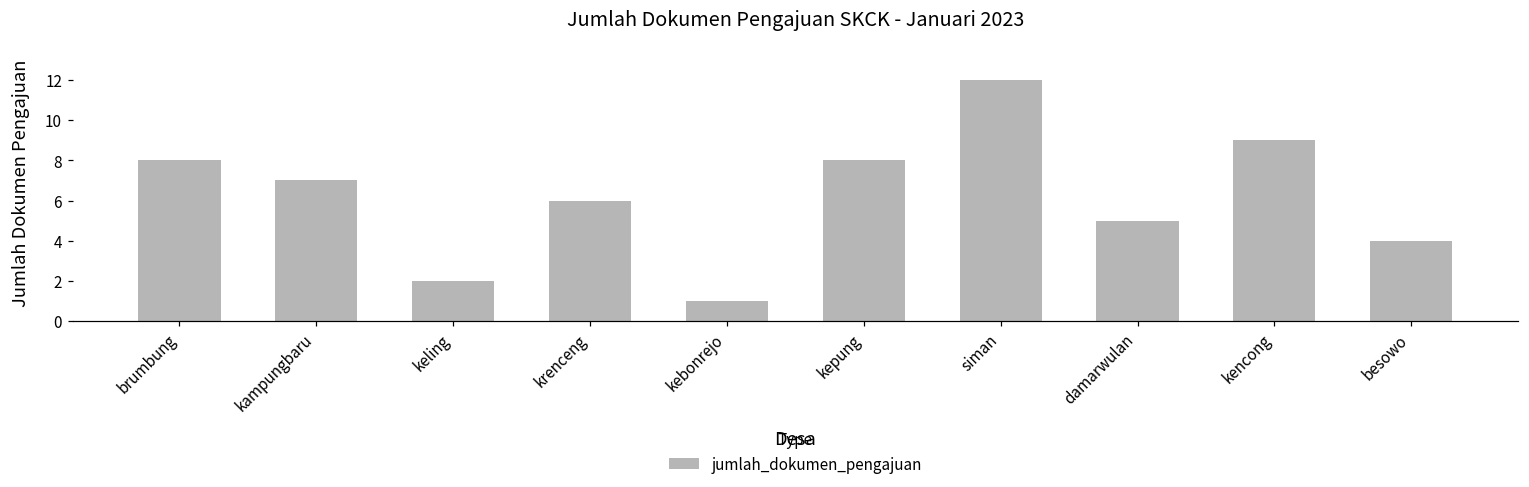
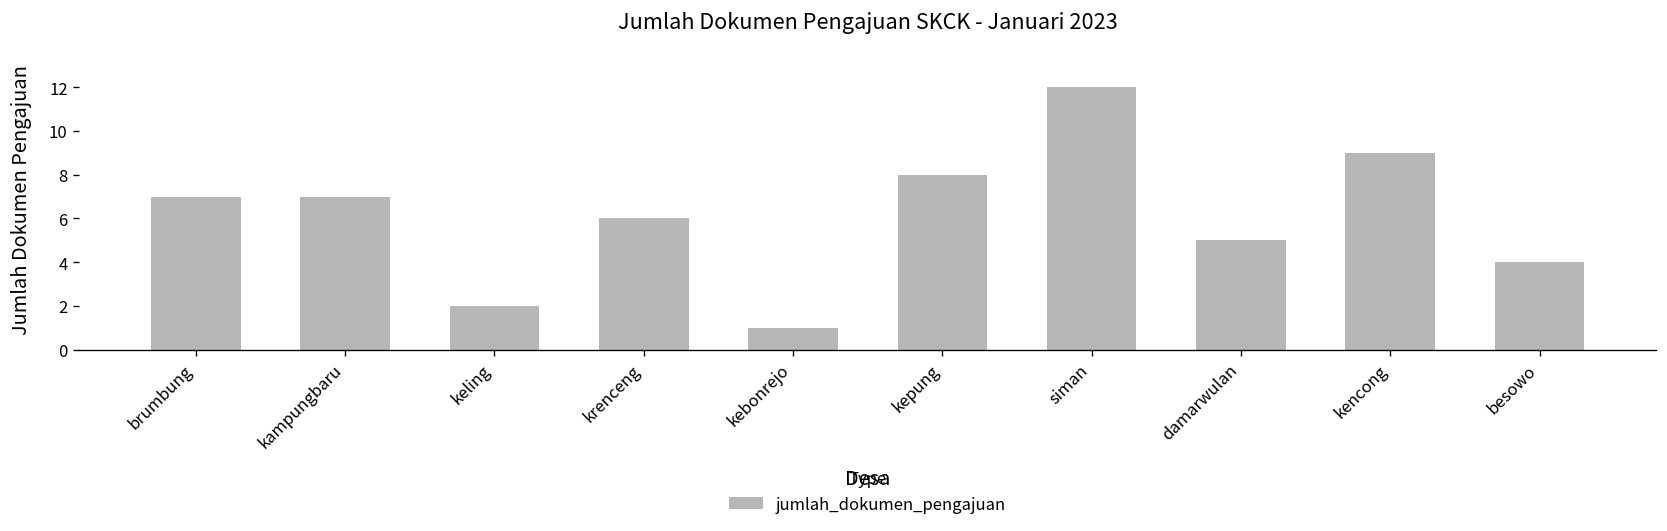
  {
-   "brumbung": 8,
+   "brumbung": 7,
    "kampungbaru": 7,
    "keling": 2,
    "krenceng": 6,
    "kebonrejo": 1,
    "kepung": 8,
    "siman": 12,
    "damarwulan": 5,
    "kencong": 9,
    "besowo": 4
  }
